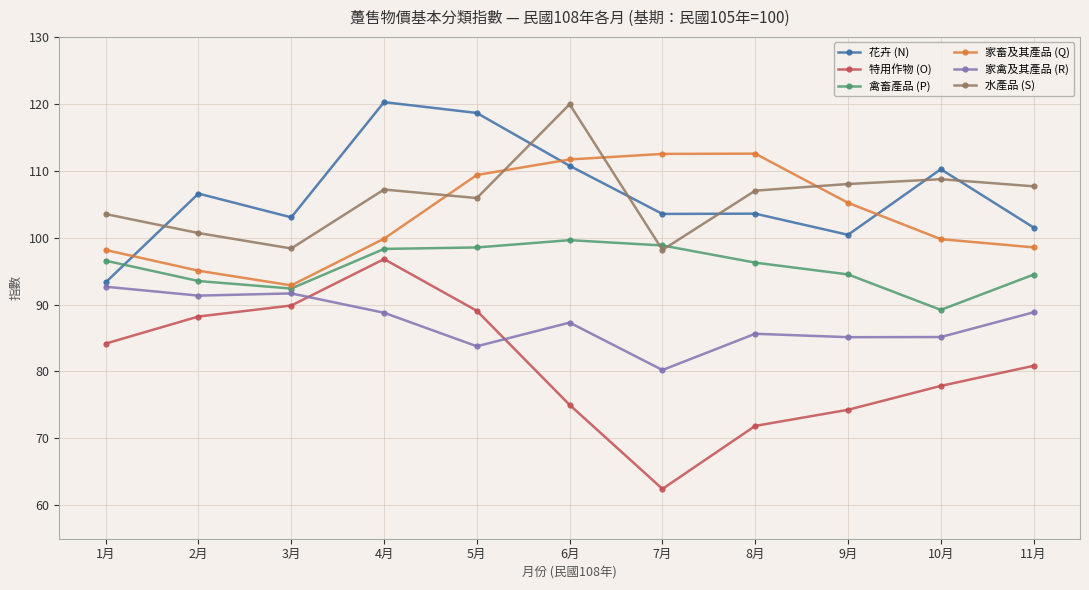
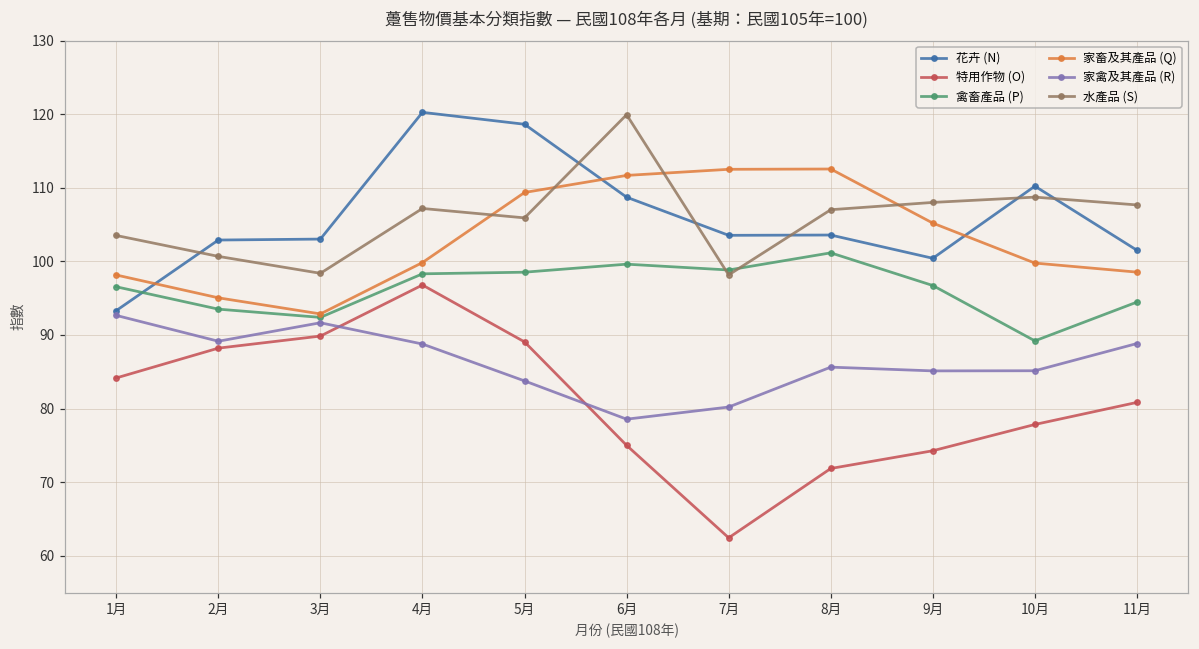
  {
    "花卉 (N)": {
      "1月": 93,
-     "2月": 107,
+     "2月": 103,
      "3月": 103,
      "4月": 120,
      "5月": 119,
-     "6月": 111,
+     "6月": 109,
      "7月": 104,
      "8月": 104,
      "9月": 100,
      "10月": 110,
      "11月": 102
    },
    "禽畜產品 (P)": {
      "1月": 97,
      "2月": 94,
      "3月": 92,
      "4月": 98,
      "5月": 99,
      "6月": 100,
      "7月": 99,
-     "8月": 96,
-     "9月": 95,
+     "8月": 101,
+     "9月": 97,
      "10月": 89,
      "11月": 94
    },
    "家禽及其產品 (R)": {
      "1月": 93,
-     "2月": 91,
+     "2月": 89,
      "3月": 92,
      "4月": 89,
      "5月": 84,
-     "6月": 87,
+     "6月": 79,
      "7月": 80,
      "8月": 86,
      "9月": 85,
      "10月": 85,
      "11月": 89
    },
    "水產品 (S)": {
      "1月": 104,
      "2月": 101,
      "3月": 98,
      "4月": 107,
      "5月": 106,
      "6月": 120,
      "7月": 98,
      "8月": 107,
      "9月": 108,
      "10月": 109,
      "11月": 108
    }
  }
